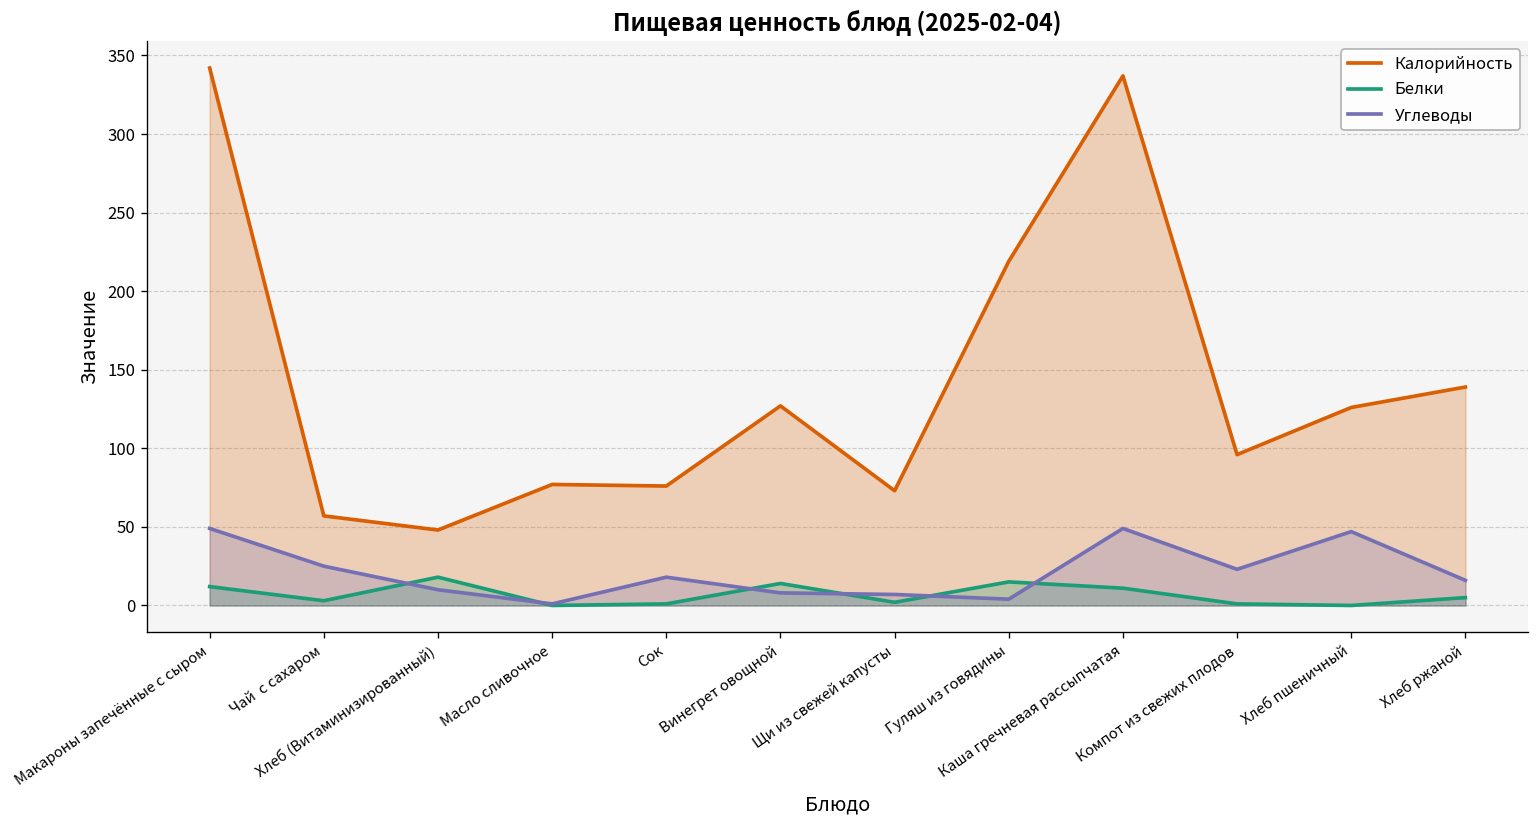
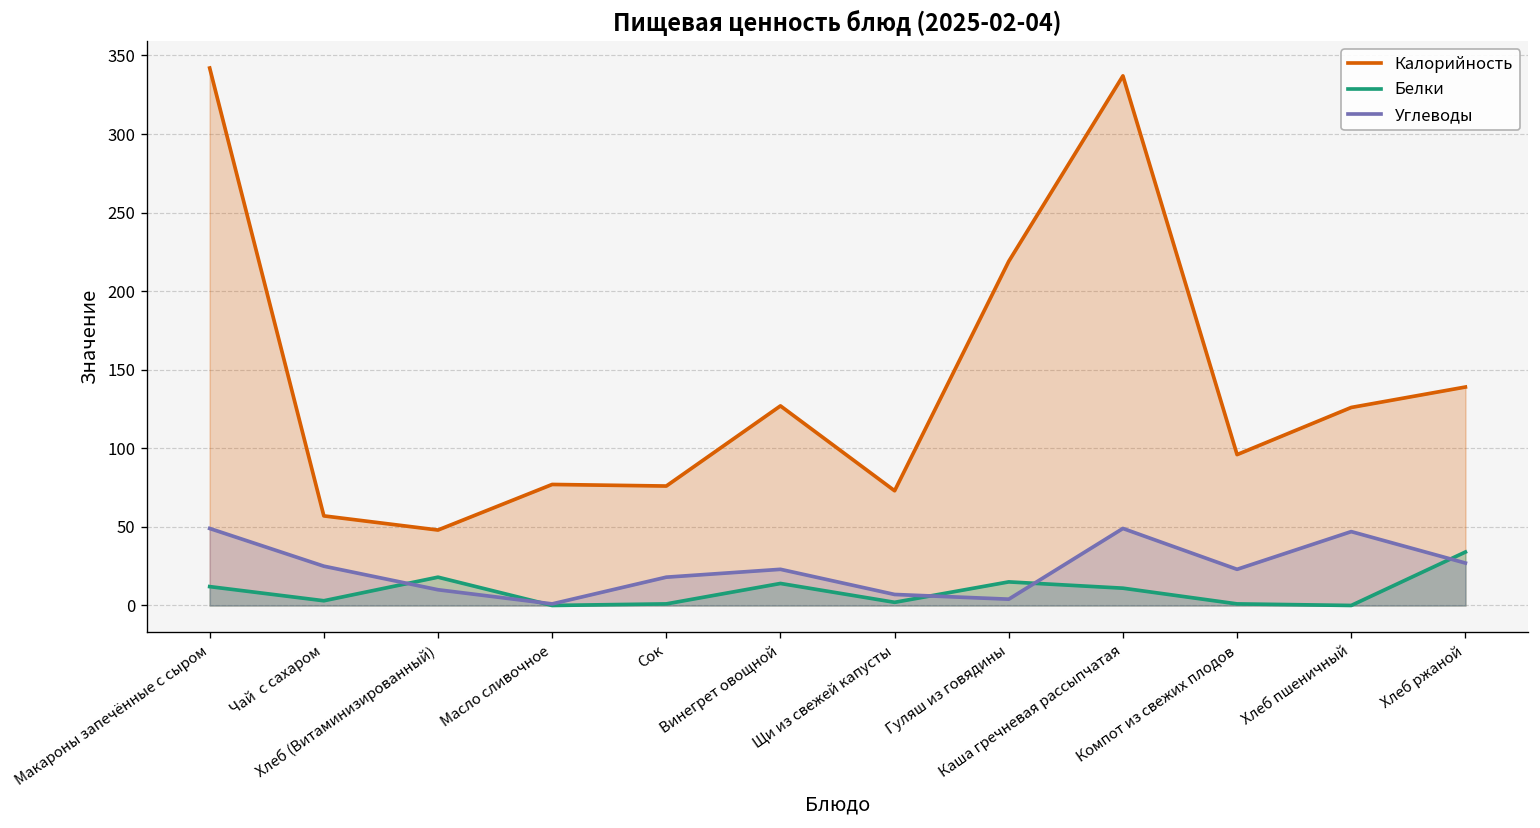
  {
    "Калорийность": {
      "Макароны запечённые с сыром": 342,
      "Чай с сахаром": 57,
      "Хлеб (Витаминизированный)": 48,
      "Масло сливочное": 77,
      "Сок": 76,
      "Винегрет овощной": 127,
      "Щи из свежей капусты": 73,
      "Гуляш из говядины": 219,
      "Каша гречневая рассыпчатая": 337,
      "Компот из свежих плодов": 96,
      "Хлеб пшеничный": 126,
      "Хлеб ржаной": 139
    },
    "Белки": {
      "Макароны запечённые с сыром": 12,
      "Чай с сахаром": 3,
      "Хлеб (Витаминизированный)": 18,
      "Сок": 1,
      "Винегрет овощной": 14,
      "Щи из свежей капусты": 2,
      "Гуляш из говядины": 15,
      "Каша гречневая рассыпчатая": 11,
      "Компот из свежих плодов": 1,
      "Хлеб пшеничный": 0,
-     "Хлеб ржаной": 5
+     "Хлеб ржаной": 34
    },
    "Углеводы": {
      "Макароны запечённые с сыром": 49,
      "Чай с сахаром": 25,
      "Хлеб (Витаминизированный)": 10,
      "Сок": 18,
-     "Винегрет овощной": 8,
+     "Винегрет овощной": 23,
      "Щи из свежей капусты": 7,
      "Гуляш из говядины": 4,
      "Каша гречневая рассыпчатая": 49,
      "Компот из свежих плодов": 23,
      "Хлеб пшеничный": 47,
-     "Хлеб ржаной": 16
+     "Хлеб ржаной": 27
    }
  }
